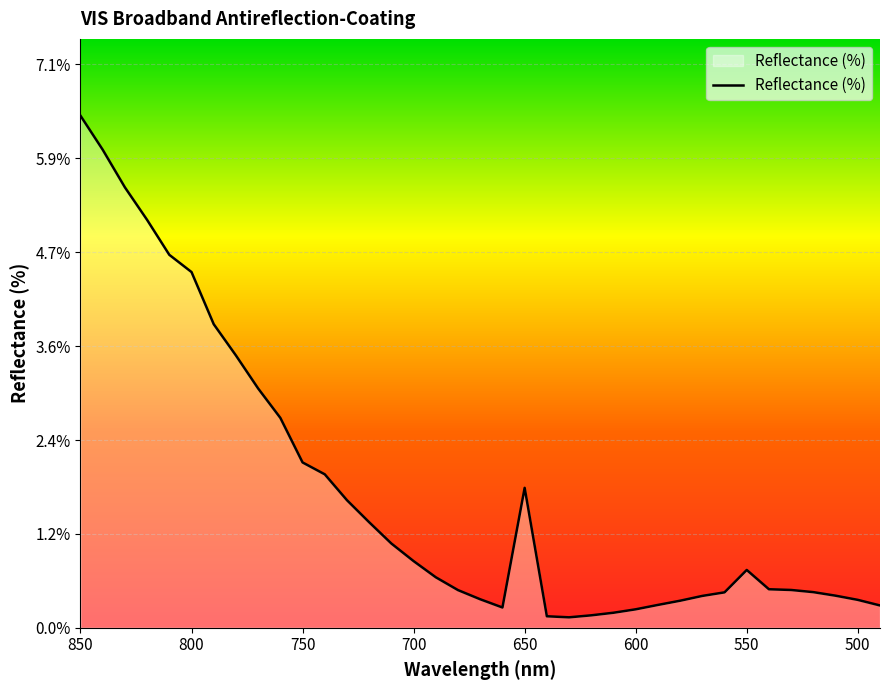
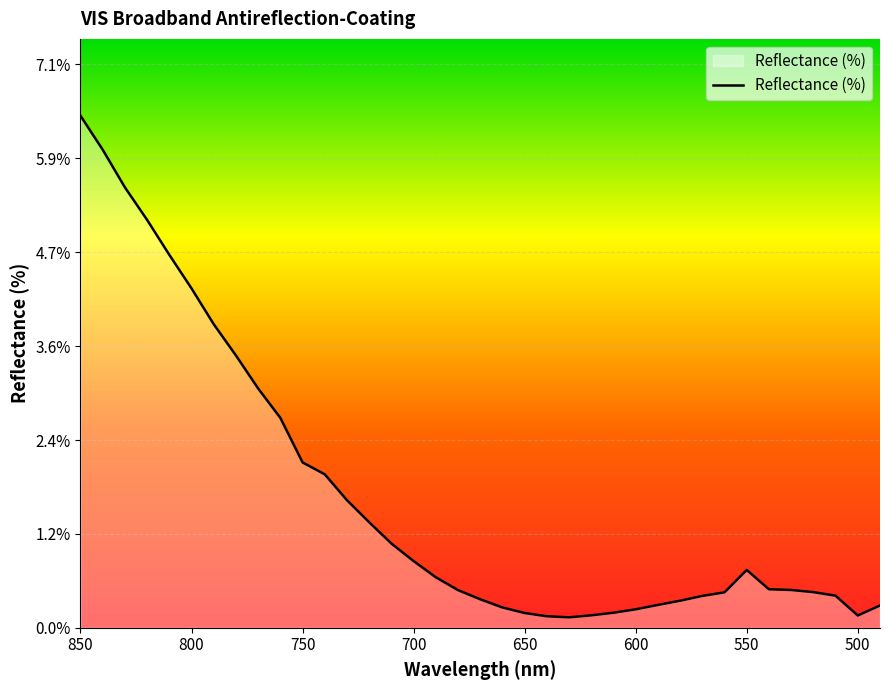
  {
    "850": "6.5%",
-   "800": "4.5%",
+   "800": "4.3%",
    "750": "2.1%",
    "700": "0.8%",
-   "650": "1.8%",
+   "650": "0.2%",
    "600": "0.2%",
    "550": "0.7%",
-   "500": "0.4%"
+   "500": "0.2%"
  }
